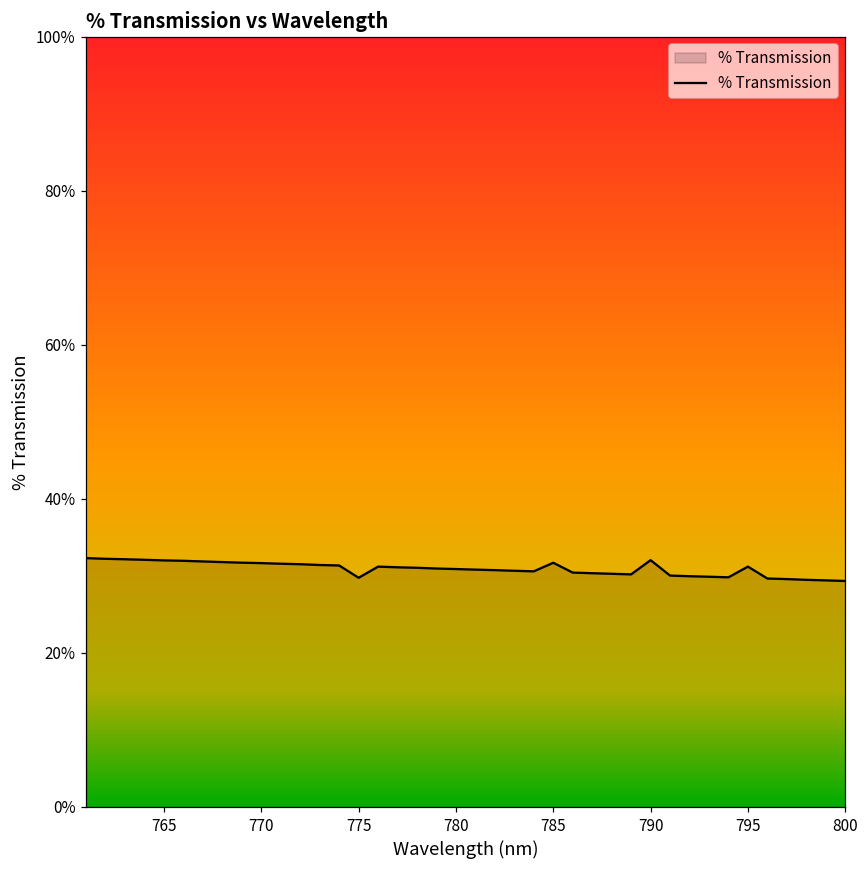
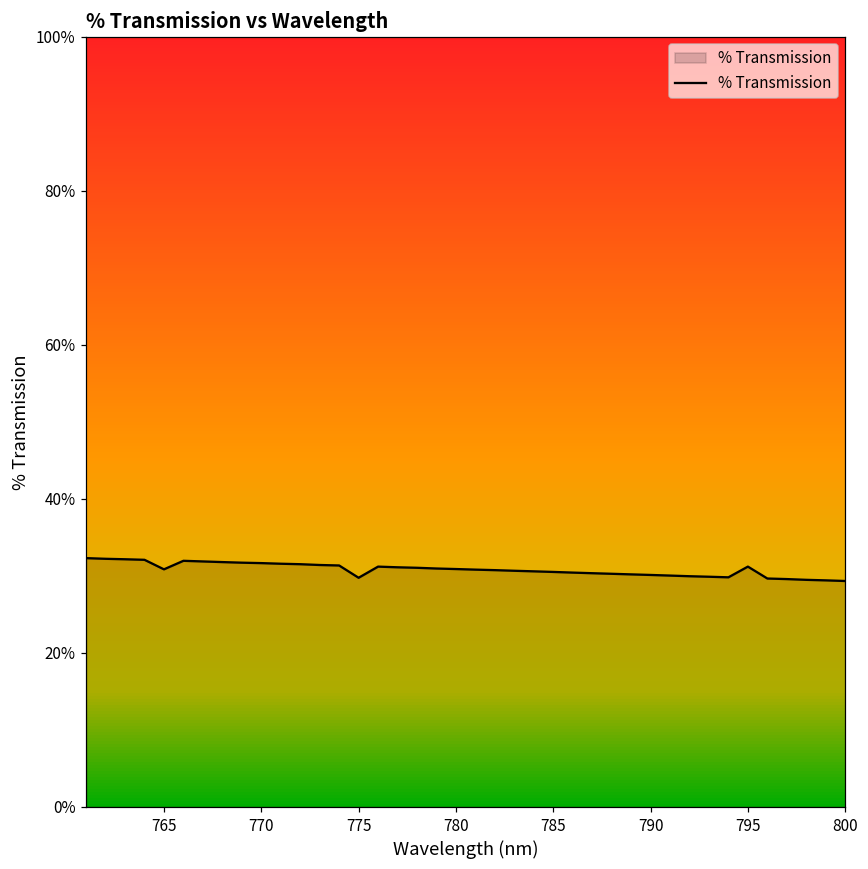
  {
-   "765": "32%",
+   "765": "31%",
    "770": "32%",
    "775": "30%",
    "780": "31%",
-   "785": "32%",
-   "790": "32%",
+   "785": "31%",
+   "790": "30%",
    "795": "31%",
    "800": "29%"
  }
